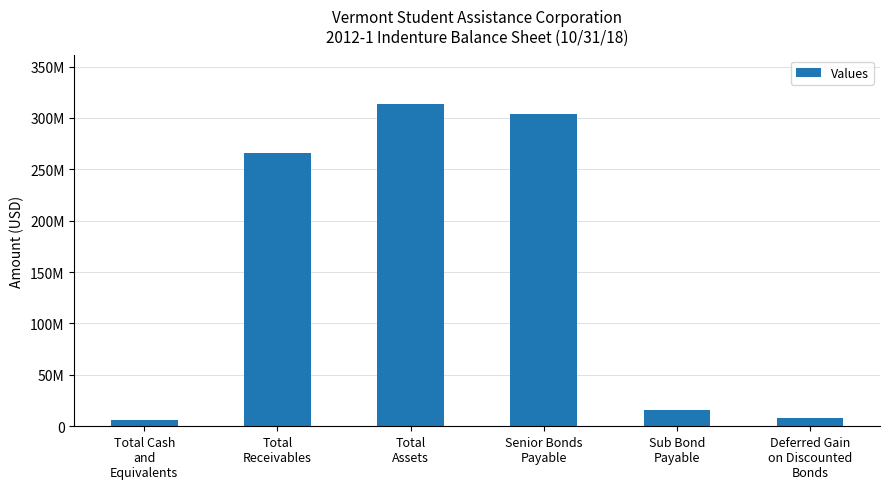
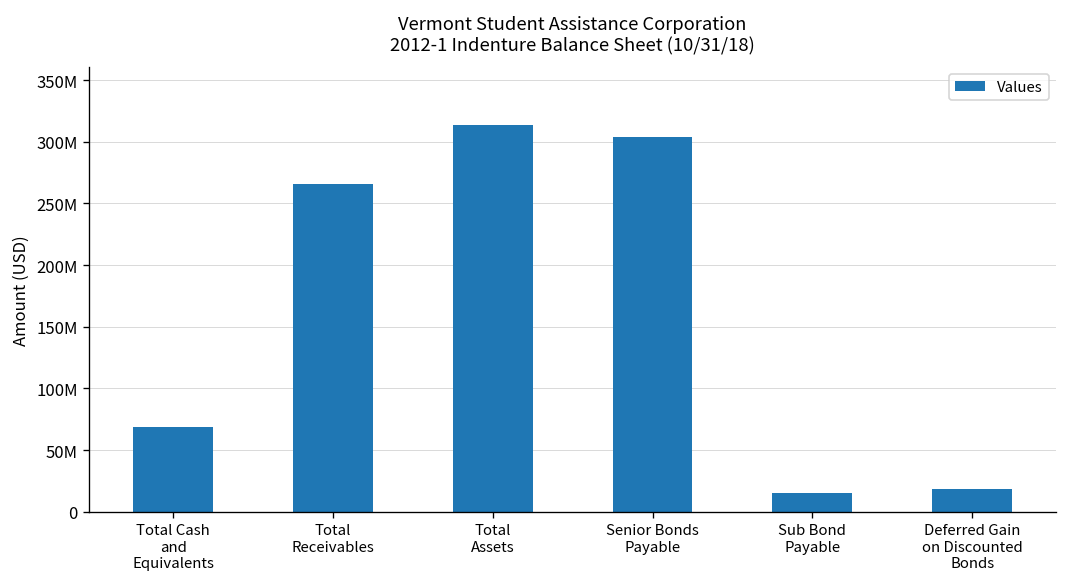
  {
-   "Total Cash and Equivalents": 6000000,
+   "Total Cash and Equivalents": 69000000,
    "Total Receivables": 266000000,
    "Total Assets": 314000000,
    "Senior Bonds Payable": 304000000,
    "Sub Bond Payable": 16000000,
-   "Deferred Gain on Discounted Bonds": 8000000
+   "Deferred Gain on Discounted Bonds": 18000000
  }
